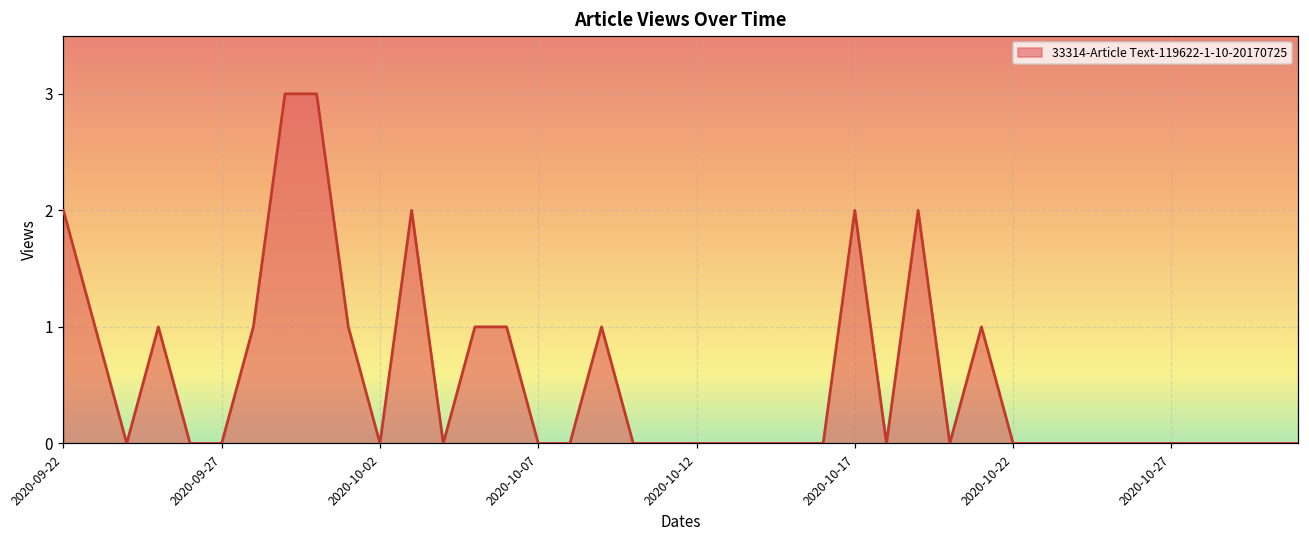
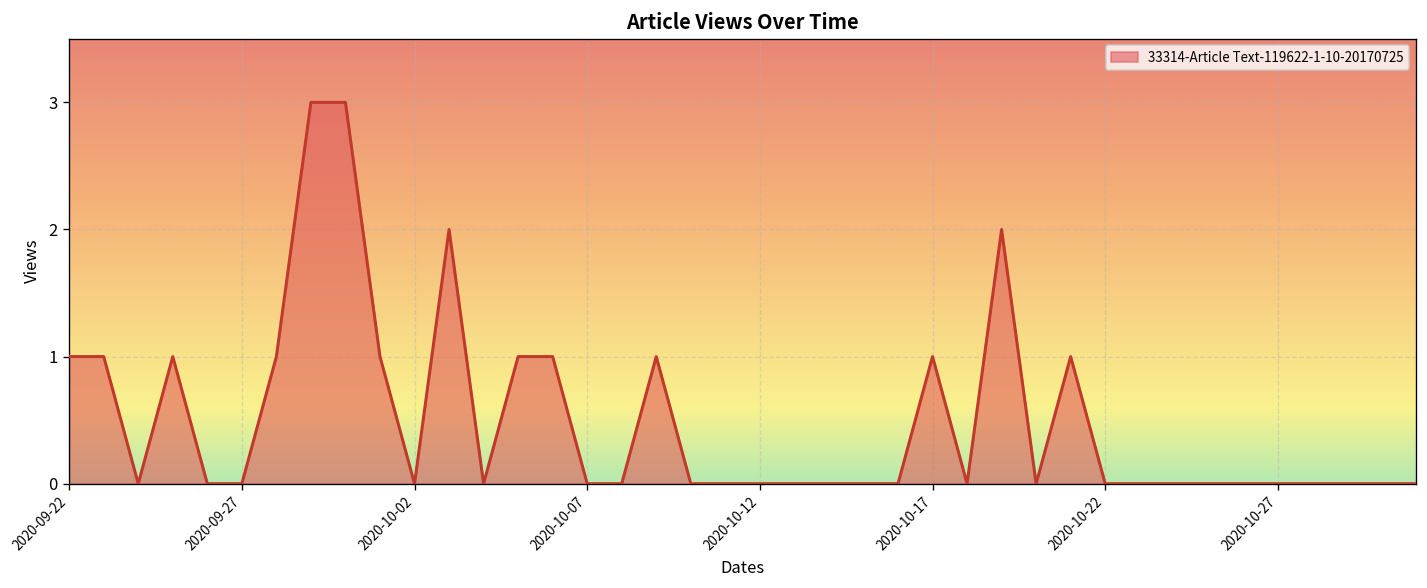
  {
-   "2020-09-22": 2,
+   "2020-09-22": 1,
    "2020-09-27": 0,
    "2020-10-02": 0,
    "2020-10-07": 0,
    "2020-10-12": 0,
-   "2020-10-17": 2,
+   "2020-10-17": 1,
    "2020-10-22": 0,
    "2020-10-27": 0
  }
